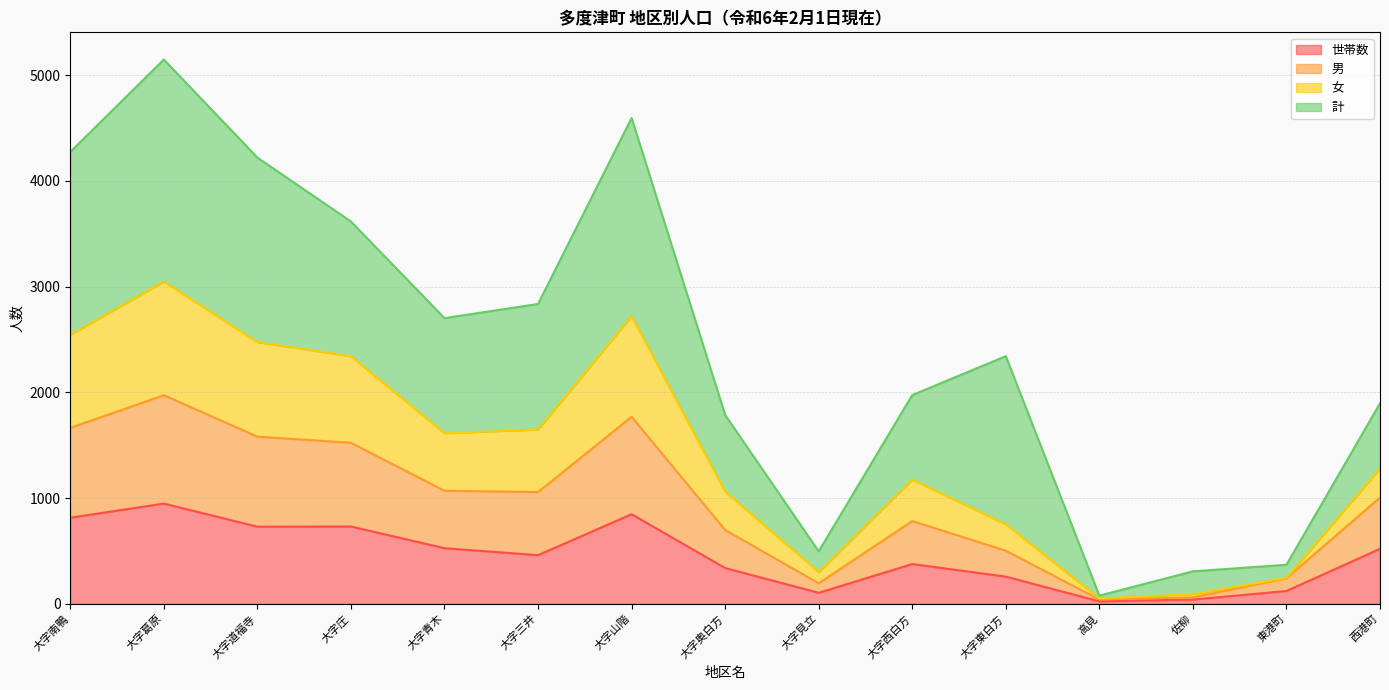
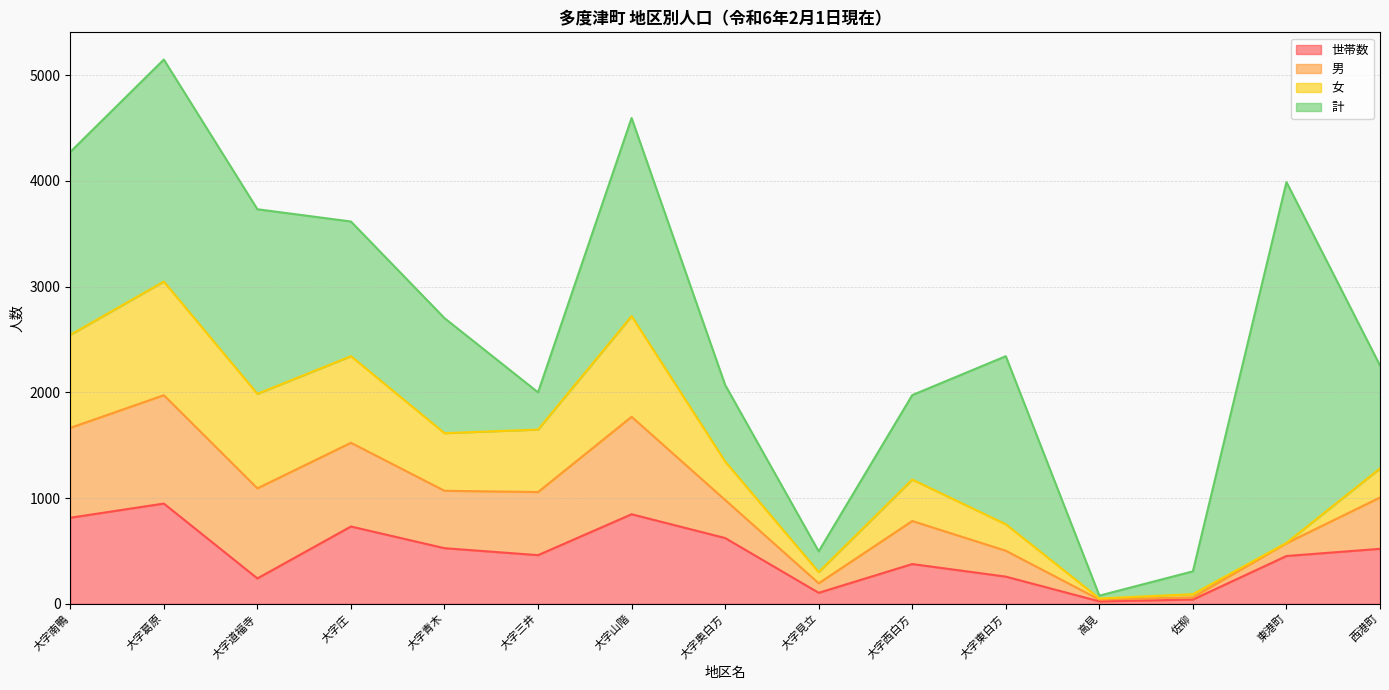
  {
    "世帯数": {
      "大字南鴨": 810,
      "大字葛原": 950,
-     "大字道福寺": 730,
+     "大字道福寺": 240,
      "大字庄": 730,
      "大字青木": 530,
      "大字三井": 460,
      "大字山階": 850,
-     "大字奥白方": 340,
+     "大字奥白方": 620,
      "大字見立": 100,
      "大字西白方": 380,
      "大字東白方": 260,
-     "東港町": 120,
+     "東港町": 450,
      "西港町": 520
    },
    "男": {
      "大字南鴨": 850,
      "大字葛原": 1030,
      "大字道福寺": 850,
      "大字庄": 790,
      "大字青木": 540,
      "大字三井": 600,
      "大字山階": 920,
      "大字奥白方": 360,
      "大字見立": 90,
      "大字西白方": 410,
      "大字東白方": 250,
      "西港町": 490
    },
    "女": {
      "大字南鴨": 880,
      "大字葛原": 1080,
      "大字道福寺": 890,
      "大字庄": 820,
      "大字青木": 550,
      "大字三井": 590,
      "大字山階": 950,
      "大字奥白方": 360,
      "大字見立": 110,
      "大字西白方": 390,
      "大字東白方": 250,
      "佐柳": 30,
      "西港町": 280
    },
    "計": {
      "大字南鴨": 1730,
      "大字葛原": 2100,
      "大字道福寺": 1750,
      "大字庄": 1270,
      "大字青木": 1090,
-     "大字三井": 1190,
+     "大字三井": 350,
      "大字山階": 1870,
      "大字奥白方": 720,
      "大字見立": 200,
      "大字西白方": 800,
      "大字東白方": 1590,
      "高見": 30,
      "佐柳": 220,
-     "東港町": 120,
-     "西港町": 620
+     "東港町": 3410,
+     "西港町": 970
    }
  }
